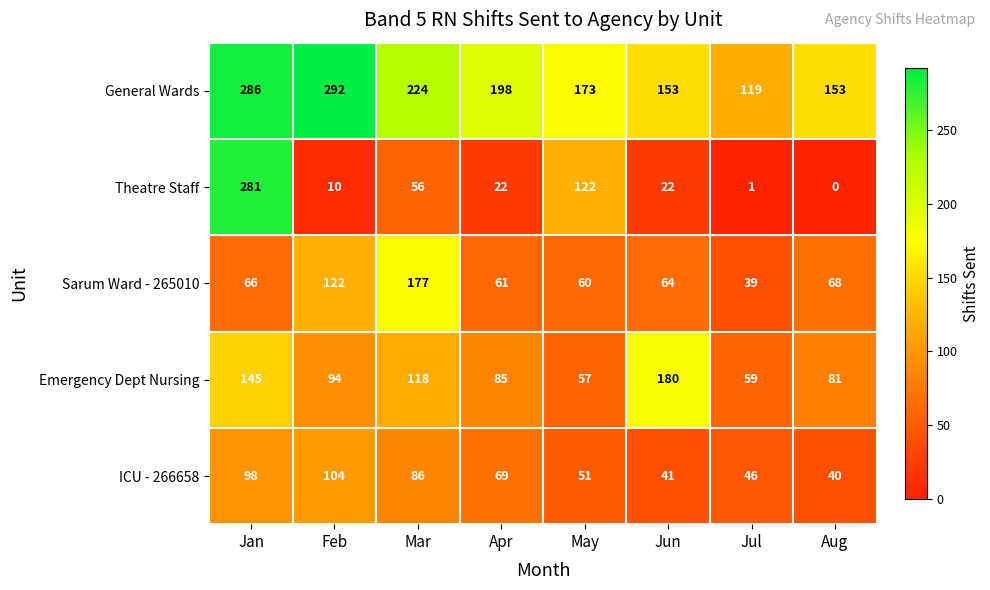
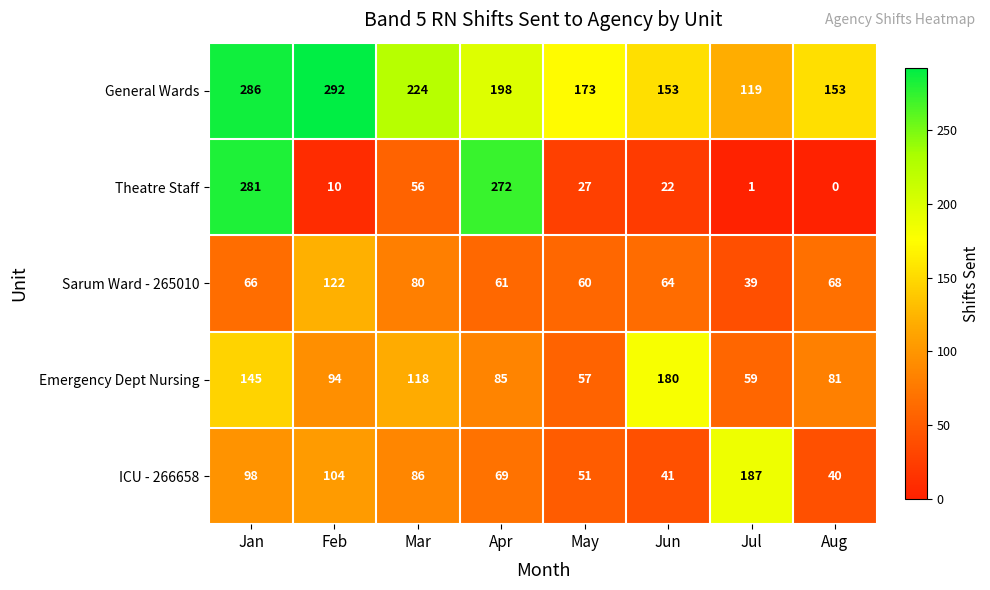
  {
    "General Wards": {
      "Jan": 286,
      "Feb": 292,
      "Mar": 224,
      "Apr": 198,
      "May": 173,
      "Jun": 153,
      "Jul": 119,
      "Aug": 153
    },
    "Theatre Staff": {
      "Jan": 281,
      "Feb": 10,
      "Mar": 56,
-     "Apr": 22,
-     "May": 122,
+     "Apr": 272,
+     "May": 27,
      "Jun": 22,
      "Jul": 1,
      "Aug": 0
    },
    "Sarum Ward - 265010": {
      "Jan": 66,
      "Feb": 122,
-     "Mar": 177,
+     "Mar": 80,
      "Apr": 61,
      "May": 60,
      "Jun": 64,
      "Jul": 39,
      "Aug": 68
    },
    "Emergency Dept Nursing": {
      "Jan": 145,
      "Feb": 94,
      "Mar": 118,
      "Apr": 85,
      "May": 57,
      "Jun": 180,
      "Jul": 59,
      "Aug": 81
    },
    "ICU - 266658": {
      "Jan": 98,
      "Feb": 104,
      "Mar": 86,
      "Apr": 69,
      "May": 51,
      "Jun": 41,
-     "Jul": 46,
+     "Jul": 187,
      "Aug": 40
    }
  }
